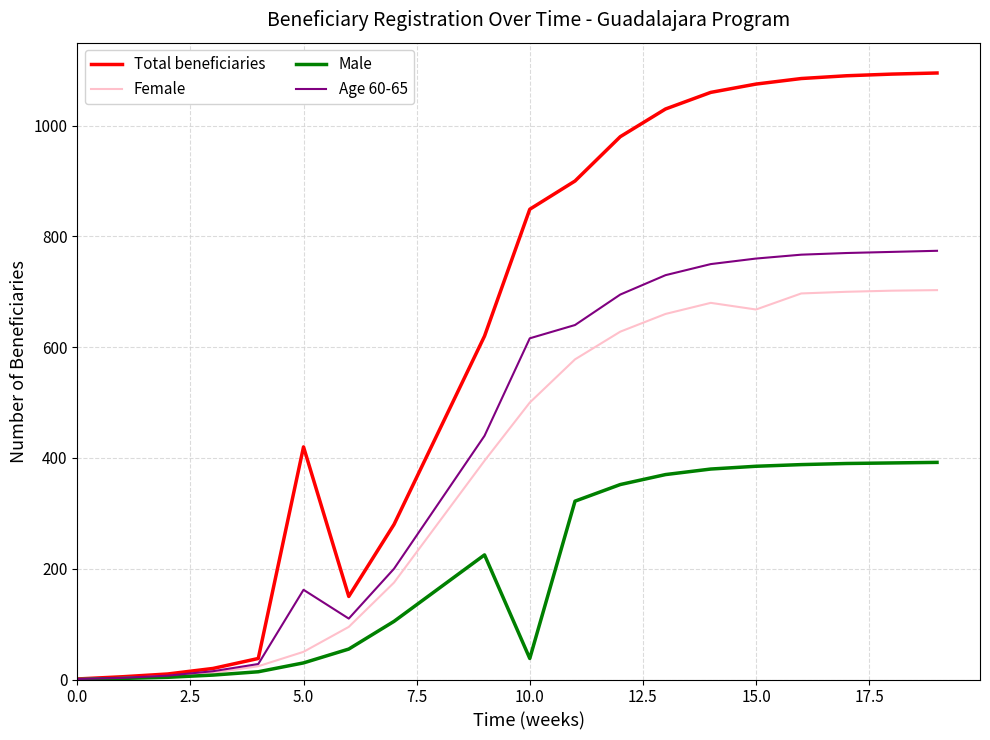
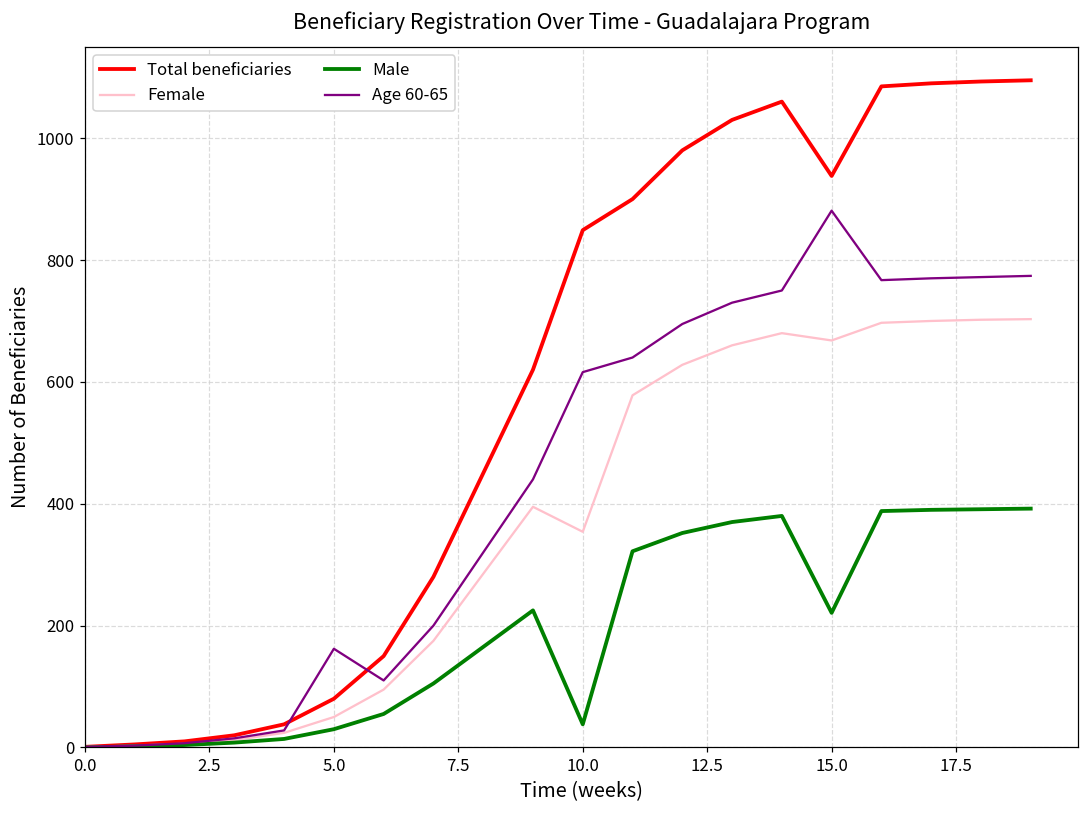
  {
    "Total beneficiaries": {
-     "5.0": 420,
+     "5.0": 80,
      "10.0": 850,
-     "15.0": 1080
+     "15.0": 940
    },
    "Female": {
      "5.0": 50,
-     "10.0": 500,
+     "10.0": 350,
      "15.0": 670
    },
    "Male": {
      "5.0": 30,
      "10.0": 40,
-     "15.0": 390
+     "15.0": 220
    },
    "Age 60-65": {
      "5.0": 160,
      "10.0": 620,
-     "15.0": 760
+     "15.0": 880
    }
  }
